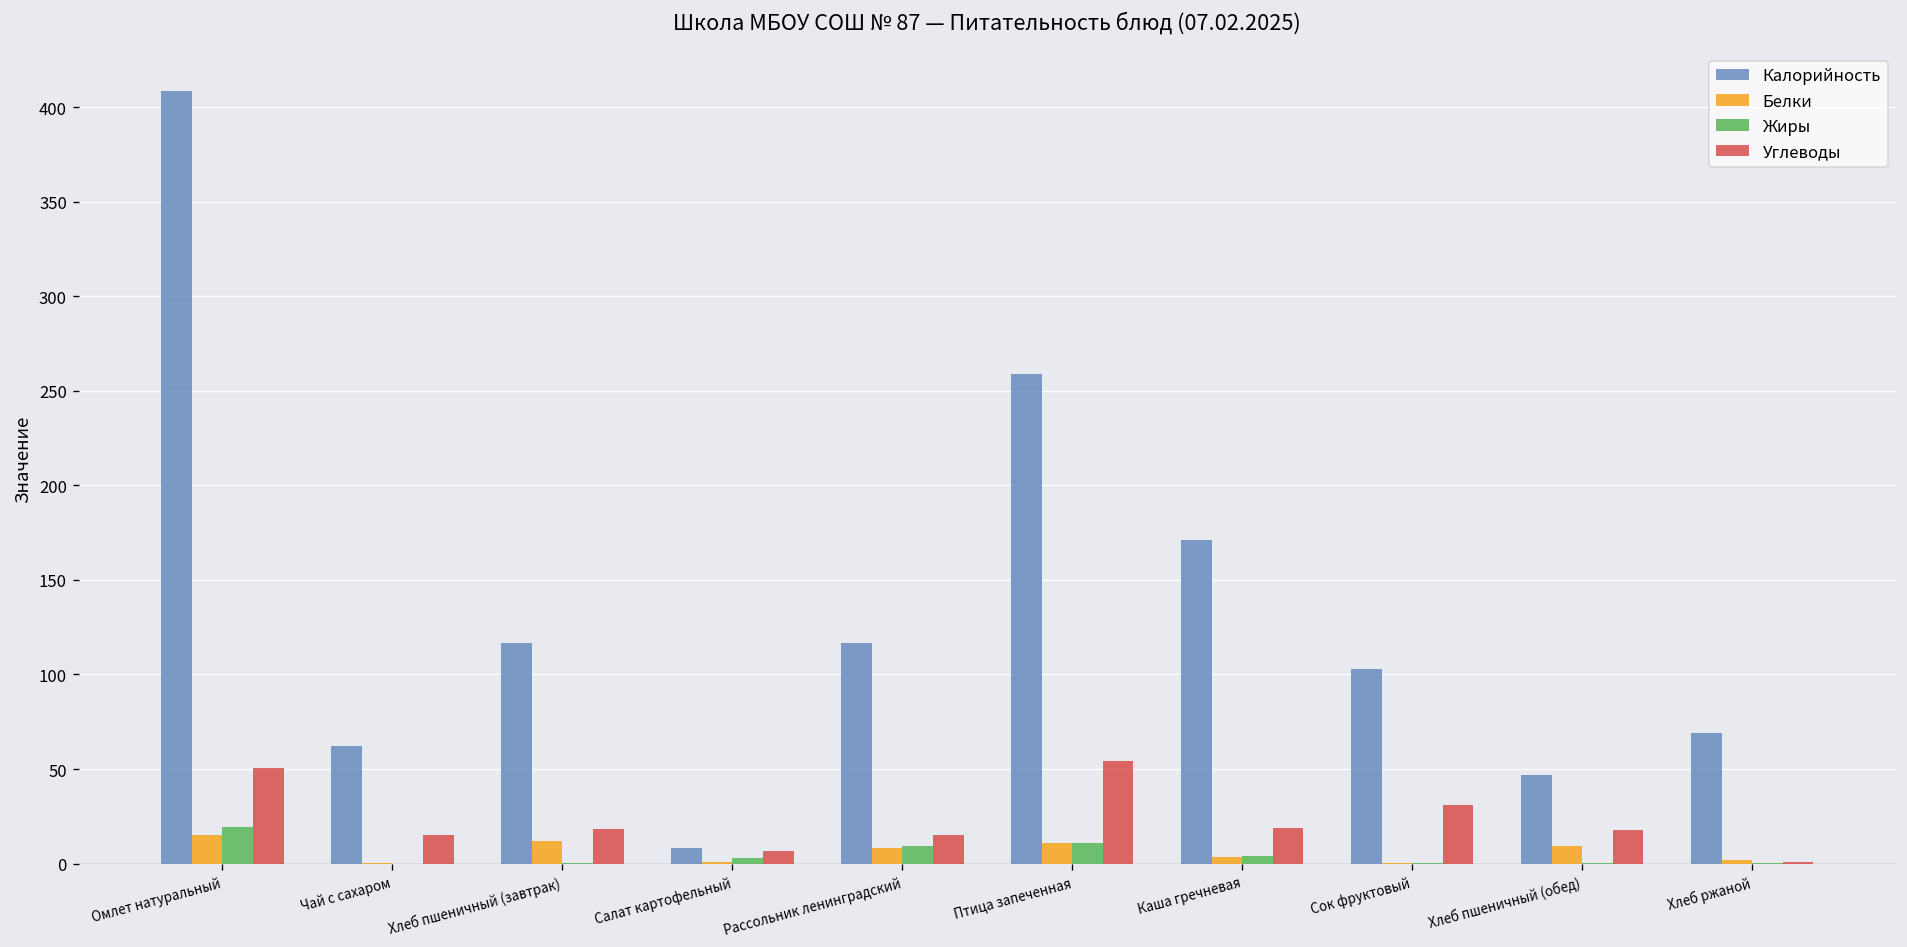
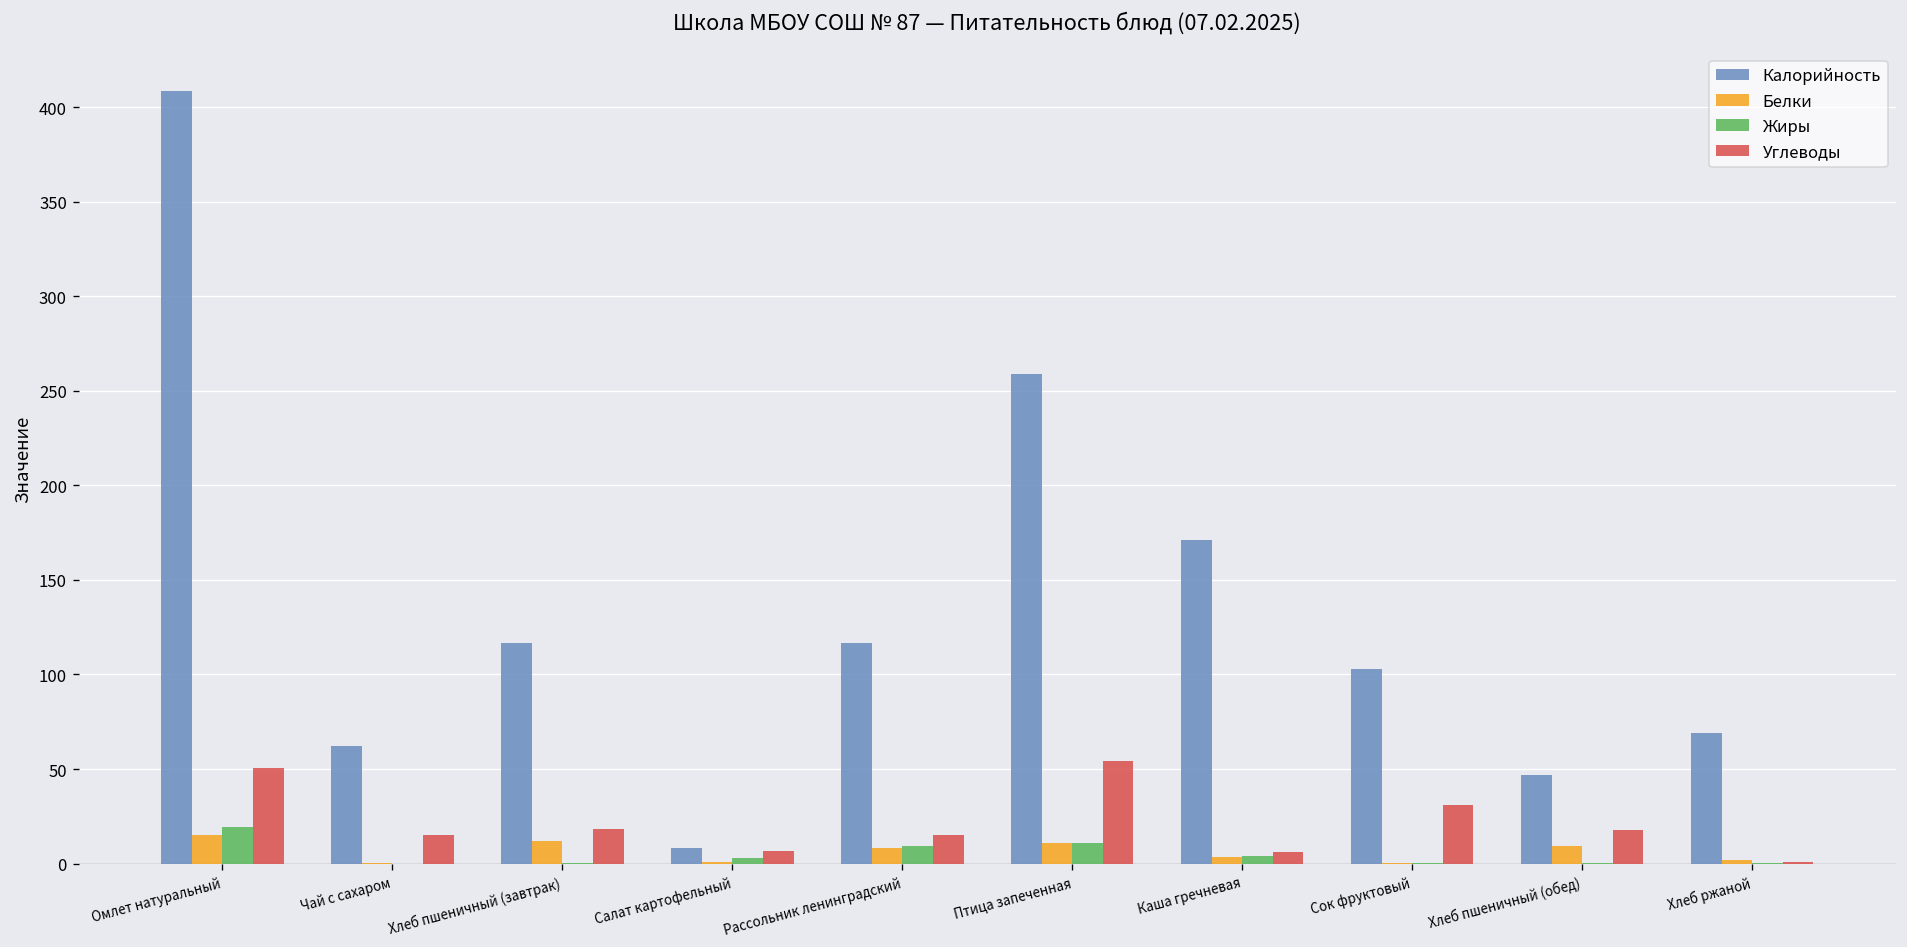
  {
    "Калорийность": {
      "Омлет натуральный": 409,
      "Чай с сахаром": 62,
      "Хлеб пшеничный (завтрак)": 117,
      "Салат картофельный": 8,
      "Рассольник ленинградский": 117,
      "Птица запеченная": 259,
      "Каша гречневая": 171,
      "Сок фруктовый": 103,
      "Хлеб пшеничный (обед)": 47,
      "Хлеб ржаной": 69
    },
    "Белки": {
      "Омлет натуральный": 15,
      "Хлеб пшеничный (завтрак)": 12,
      "Рассольник ленинградский": 8,
      "Птица запеченная": 11,
      "Каша гречневая": 3,
      "Хлеб пшеничный (обед)": 9,
      "Хлеб ржаной": 2
    },
    "Жиры": {
      "Омлет натуральный": 19,
      "Салат картофельный": 3,
      "Рассольник ленинградский": 9,
      "Птица запеченная": 11,
      "Каша гречневая": 4
    },
    "Углеводы": {
      "Омлет натуральный": 51,
      "Чай с сахаром": 15,
      "Хлеб пшеничный (завтрак)": 18,
      "Салат картофельный": 7,
      "Рассольник ленинградский": 15,
      "Птица запеченная": 54,
-     "Каша гречневая": 19,
+     "Каша гречневая": 6,
      "Сок фруктовый": 31,
      "Хлеб пшеничный (обед)": 18
    }
  }
